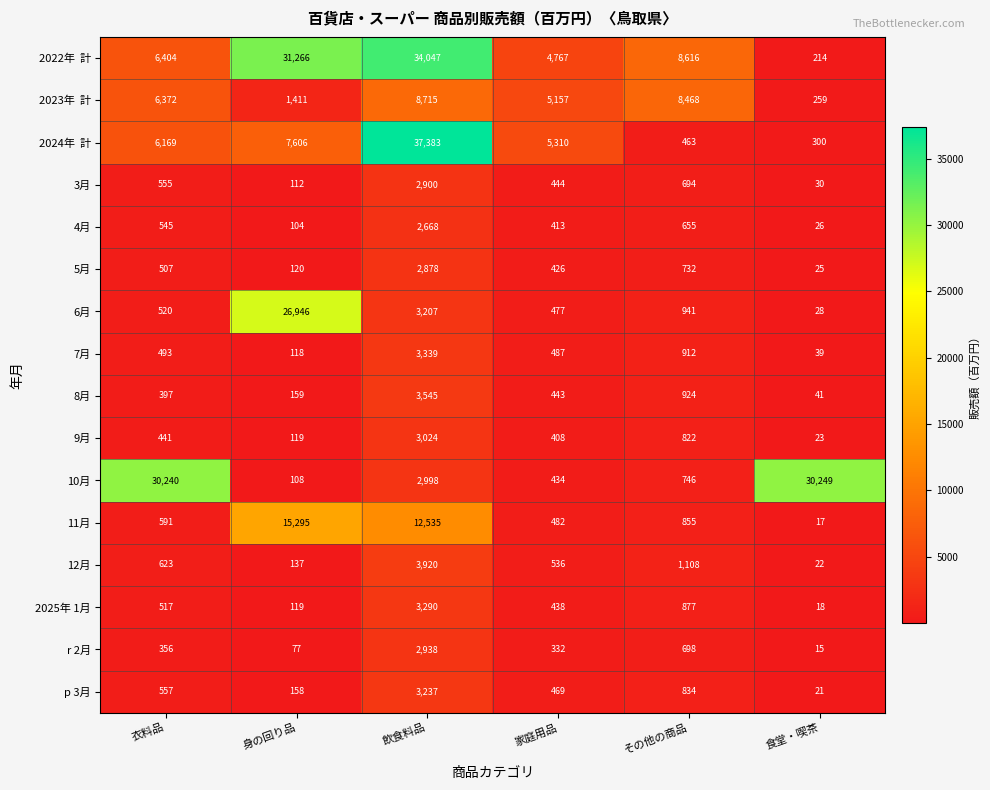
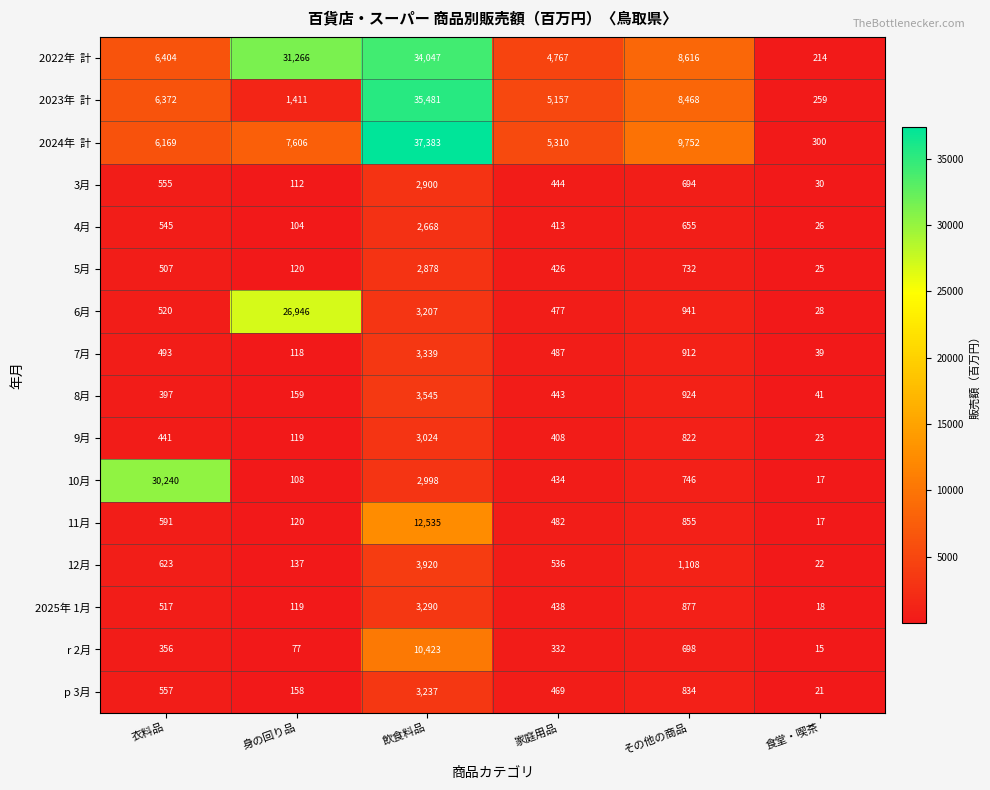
  {
    "2022年 計": {
      "衣料品": "6,404",
      "身の回り品": "31,266",
      "飲食料品": "34,047",
      "家庭用品": "4,767",
      "その他の商品": "8,616",
      "食堂・喫茶": "214"
    },
    "2023年 計": {
      "衣料品": "6,372",
      "身の回り品": "1,411",
-     "飲食料品": "8,715",
+     "飲食料品": "35,481",
      "家庭用品": "5,157",
      "その他の商品": "8,468",
      "食堂・喫茶": "259"
    },
    "2024年 計": {
      "衣料品": "6,169",
      "身の回り品": "7,606",
      "飲食料品": "37,383",
      "家庭用品": "5,310",
-     "その他の商品": "463",
+     "その他の商品": "9,752",
      "食堂・喫茶": "300"
    },
    "3月": {
      "衣料品": "555",
      "身の回り品": "112",
      "飲食料品": "2,900",
      "家庭用品": "444",
      "その他の商品": "694",
      "食堂・喫茶": "30"
    },
    "4月": {
      "衣料品": "545",
      "身の回り品": "104",
      "飲食料品": "2,668",
      "家庭用品": "413",
      "その他の商品": "655",
      "食堂・喫茶": "26"
    },
    "5月": {
      "衣料品": "507",
      "身の回り品": "120",
      "飲食料品": "2,878",
      "家庭用品": "426",
      "その他の商品": "732",
      "食堂・喫茶": "25"
    },
    "6月": {
      "衣料品": "520",
      "身の回り品": "26,946",
      "飲食料品": "3,207",
      "家庭用品": "477",
      "その他の商品": "941",
      "食堂・喫茶": "28"
    },
    "7月": {
      "衣料品": "493",
      "身の回り品": "118",
      "飲食料品": "3,339",
      "家庭用品": "487",
      "その他の商品": "912",
      "食堂・喫茶": "39"
    },
    "8月": {
      "衣料品": "397",
      "身の回り品": "159",
      "飲食料品": "3,545",
      "家庭用品": "443",
      "その他の商品": "924",
      "食堂・喫茶": "41"
    },
    "9月": {
      "衣料品": "441",
      "身の回り品": "119",
      "飲食料品": "3,024",
      "家庭用品": "408",
      "その他の商品": "822",
      "食堂・喫茶": "23"
    },
    "10月": {
      "衣料品": "30,240",
      "身の回り品": "108",
      "飲食料品": "2,998",
      "家庭用品": "434",
      "その他の商品": "746",
-     "食堂・喫茶": "30,249"
+     "食堂・喫茶": "17"
    },
    "11月": {
      "衣料品": "591",
-     "身の回り品": "15,295",
+     "身の回り品": "120",
      "飲食料品": "12,535",
      "家庭用品": "482",
      "その他の商品": "855",
      "食堂・喫茶": "17"
    },
    "12月": {
      "衣料品": "623",
      "身の回り品": "137",
      "飲食料品": "3,920",
      "家庭用品": "536",
      "その他の商品": "1,108",
      "食堂・喫茶": "22"
    },
    "2025年 1月": {
      "衣料品": "517",
      "身の回り品": "119",
      "飲食料品": "3,290",
      "家庭用品": "438",
      "その他の商品": "877",
      "食堂・喫茶": "18"
    },
    "r 2月": {
      "衣料品": "356",
      "身の回り品": "77",
-     "飲食料品": "2,938",
+     "飲食料品": "10,423",
      "家庭用品": "332",
      "その他の商品": "698",
      "食堂・喫茶": "15"
    },
    "p 3月": {
      "衣料品": "557",
      "身の回り品": "158",
      "飲食料品": "3,237",
      "家庭用品": "469",
      "その他の商品": "834",
      "食堂・喫茶": "21"
    }
  }
